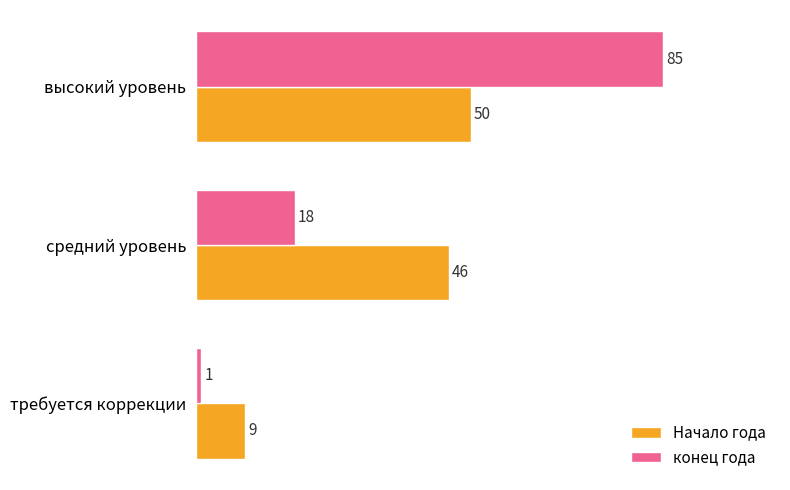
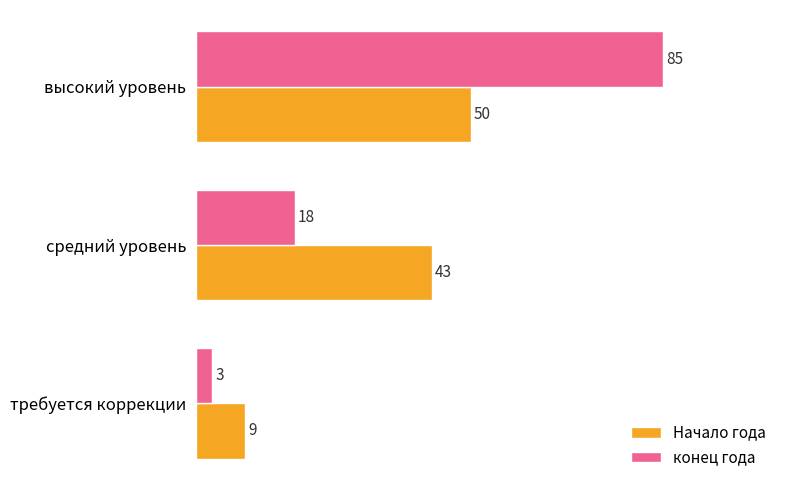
  {
    "Начало года": {
      "высокий уровень": 50,
-     "средний уровень": 46,
+     "средний уровень": 43,
      "требуется коррекции": 9
    },
    "конец года": {
      "высокий уровень": 85,
      "средний уровень": 18,
-     "требуется коррекции": 1
+     "требуется коррекции": 3
    }
  }
